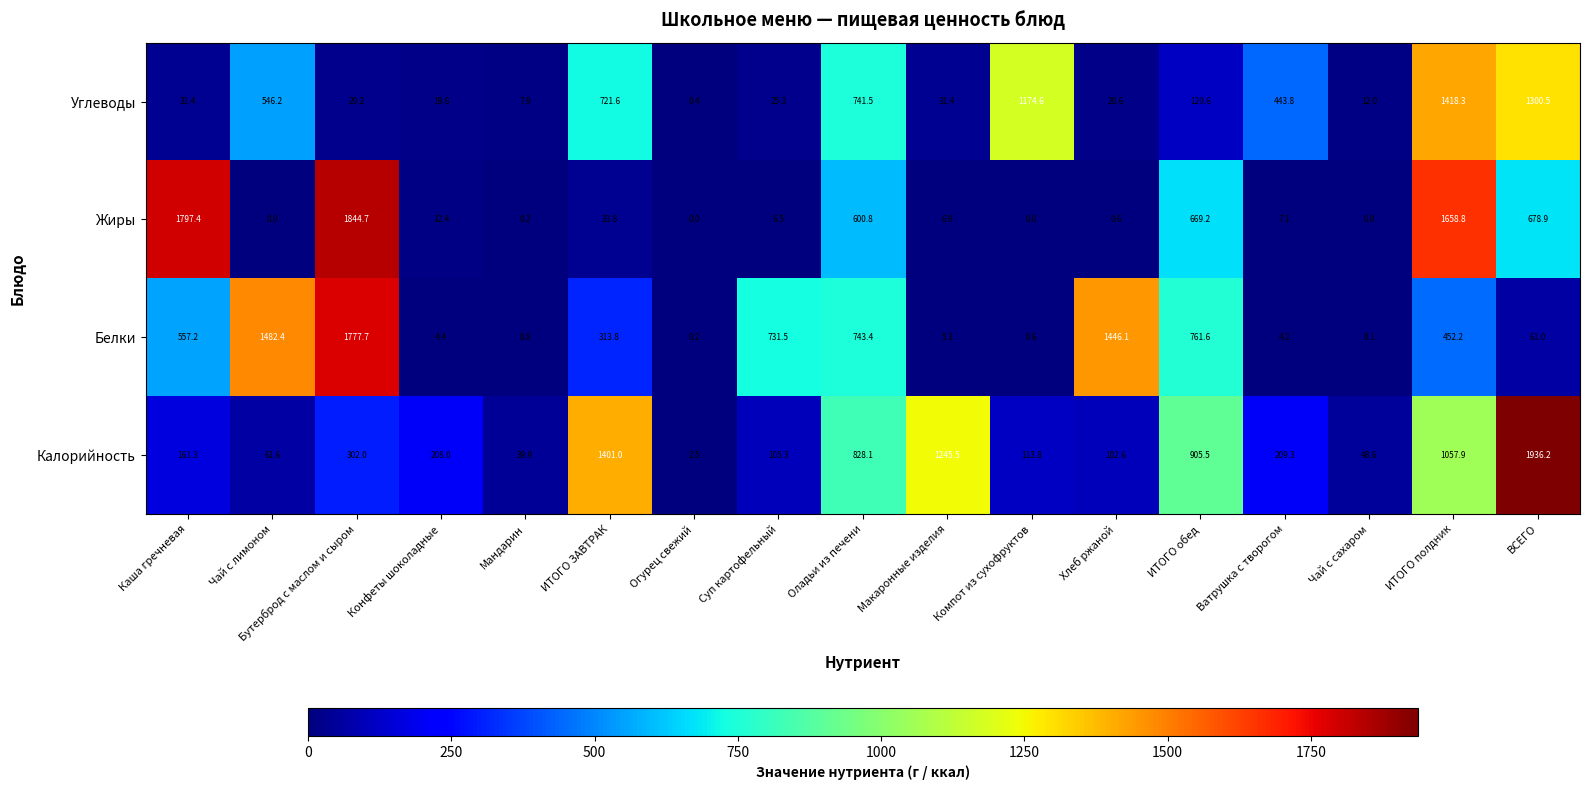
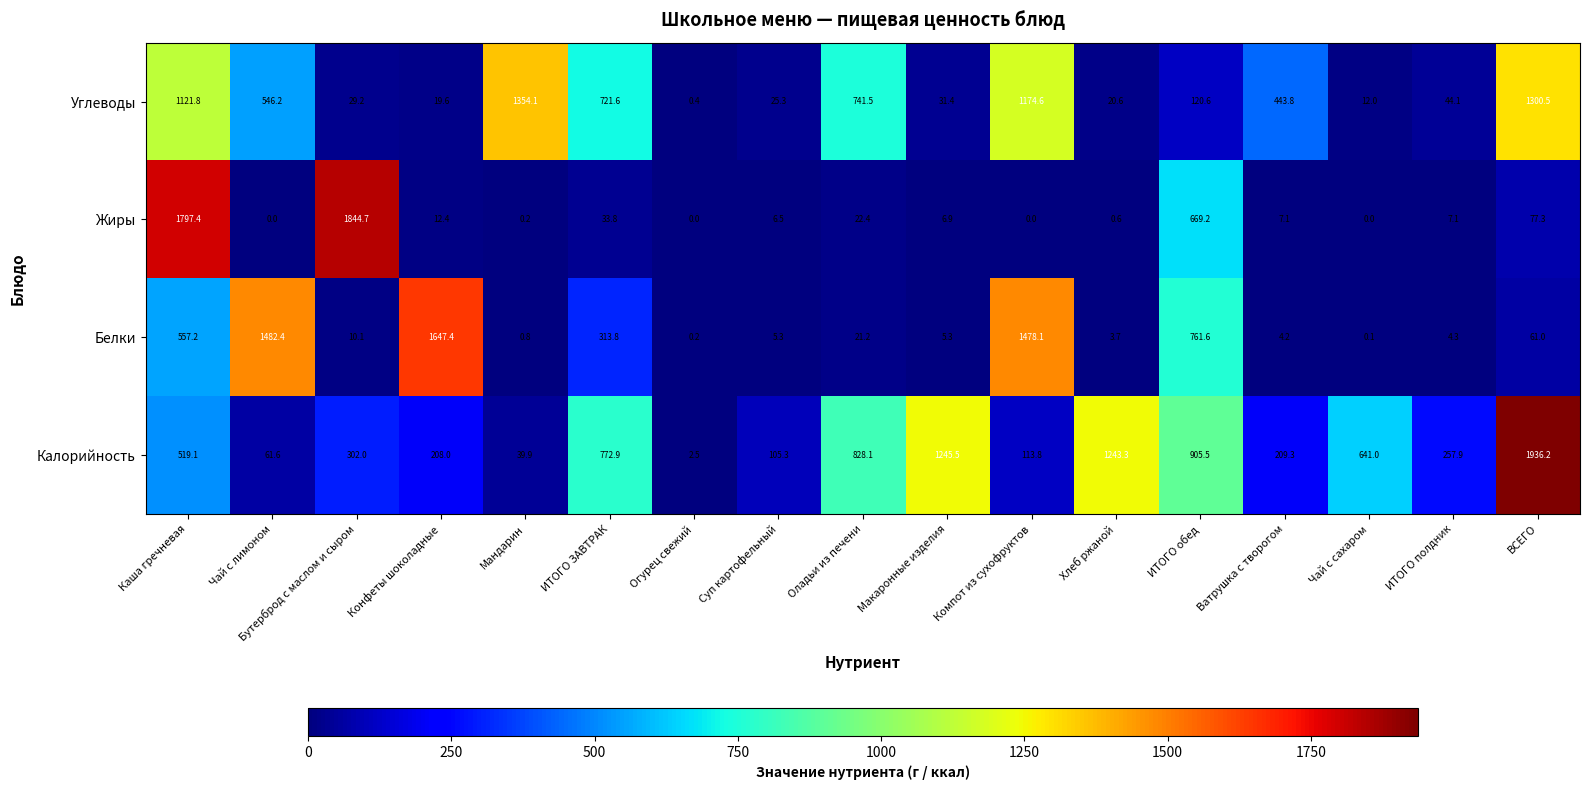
  {
    "Углеводы": {
-     "Каша гречневая": 31.4,
+     "Каша гречневая": 1121.8,
      "Чай с лимоном": 546.2,
      "Бутерброд с маслом и сыром": 29.2,
      "Конфеты шоколадные": 19.6,
-     "Мандарин": 7.9,
+     "Мандарин": 1354.1,
      "ИТОГО ЗАВТРАК": 721.6,
      "Огурец свежий": 0.4,
      "Суп картофельный": 25.3,
      "Оладьи из печени": 741.5,
      "Макаронные изделия": 31.4,
      "Компот из сухофруктов": 1174.6,
      "Хлеб ржаной": 20.6,
      "ИТОГО обед": 120.6,
      "Ватрушка с творогом": 443.8,
      "Чай с сахаром": 12.0,
-     "ИТОГО полдник": 1418.3,
+     "ИТОГО полдник": 44.1,
      "ВСЕГО": 1300.5
    },
    "Жиры": {
      "Каша гречневая": 1797.4,
      "Чай с лимоном": 0.0,
      "Бутерброд с маслом и сыром": 1844.7,
      "Конфеты шоколадные": 12.4,
      "Мандарин": 0.2,
      "ИТОГО ЗАВТРАК": 33.8,
      "Огурец свежий": 0.0,
      "Суп картофельный": 6.5,
-     "Оладьи из печени": 600.8,
+     "Оладьи из печени": 22.4,
      "Макаронные изделия": 6.9,
      "Компот из сухофруктов": 0.0,
      "Хлеб ржаной": 0.6,
      "ИТОГО обед": 669.2,
      "Ватрушка с творогом": 7.1,
      "Чай с сахаром": 0.0,
-     "ИТОГО полдник": 1658.8,
-     "ВСЕГО": 678.9
+     "ИТОГО полдник": 7.1,
+     "ВСЕГО": 77.3
    },
    "Белки": {
      "Каша гречневая": 557.2,
      "Чай с лимоном": 1482.4,
-     "Бутерброд с маслом и сыром": 1777.7,
-     "Конфеты шоколадные": 4.4,
+     "Бутерброд с маслом и сыром": 10.1,
+     "Конфеты шоколадные": 1647.4,
      "Мандарин": 0.8,
      "ИТОГО ЗАВТРАК": 313.8,
      "Огурец свежий": 0.2,
-     "Суп картофельный": 731.5,
-     "Оладьи из печени": 743.4,
+     "Суп картофельный": 5.3,
+     "Оладьи из печени": 21.2,
      "Макаронные изделия": 5.3,
-     "Компот из сухофруктов": 0.6,
-     "Хлеб ржаной": 1446.1,
+     "Компот из сухофруктов": 1478.1,
+     "Хлеб ржаной": 3.7,
      "ИТОГО обед": 761.6,
      "Ватрушка с творогом": 4.2,
      "Чай с сахаром": 0.1,
-     "ИТОГО полдник": 452.2,
+     "ИТОГО полдник": 4.3,
      "ВСЕГО": 61.0
    },
    "Калорийность": {
-     "Каша гречневая": 161.3,
+     "Каша гречневая": 519.1,
      "Чай с лимоном": 61.6,
      "Бутерброд с маслом и сыром": 302.0,
      "Конфеты шоколадные": 208.0,
      "Мандарин": 39.9,
-     "ИТОГО ЗАВТРАК": 1401.0,
+     "ИТОГО ЗАВТРАК": 772.9,
      "Огурец свежий": 2.5,
      "Суп картофельный": 105.3,
      "Оладьи из печени": 828.1,
      "Макаронные изделия": 1245.5,
      "Компот из сухофруктов": 113.8,
-     "Хлеб ржаной": 102.6,
+     "Хлеб ржаной": 1243.3,
      "ИТОГО обед": 905.5,
      "Ватрушка с творогом": 209.3,
-     "Чай с сахаром": 48.6,
-     "ИТОГО полдник": 1057.9,
+     "Чай с сахаром": 641.0,
+     "ИТОГО полдник": 257.9,
      "ВСЕГО": 1936.2
    }
  }
